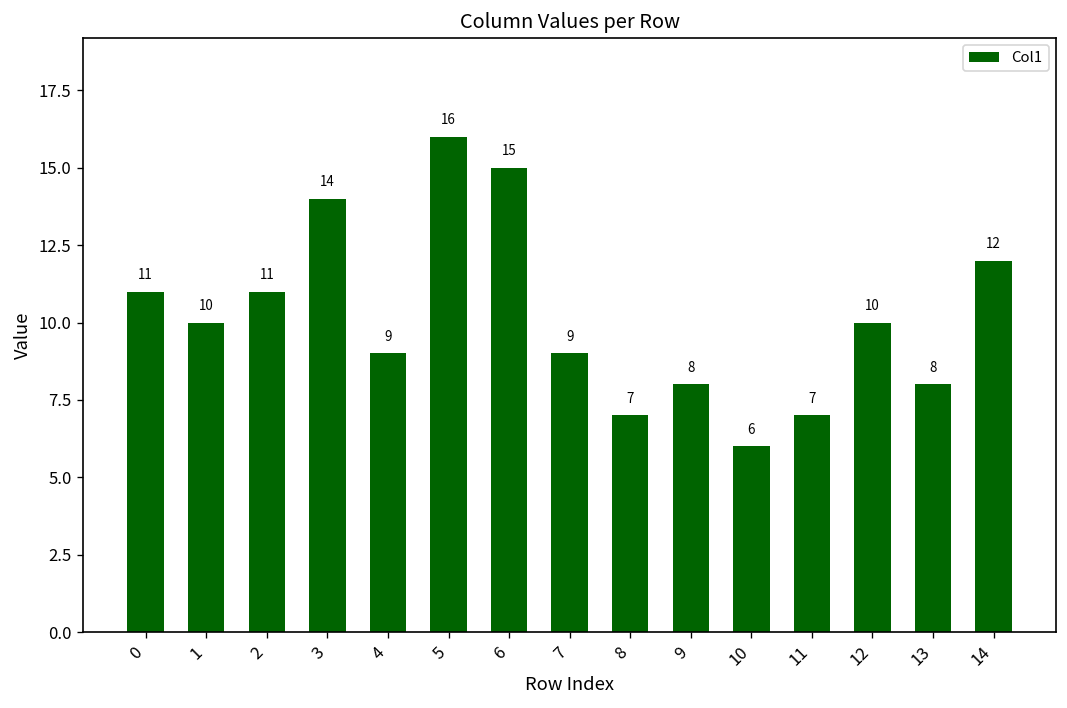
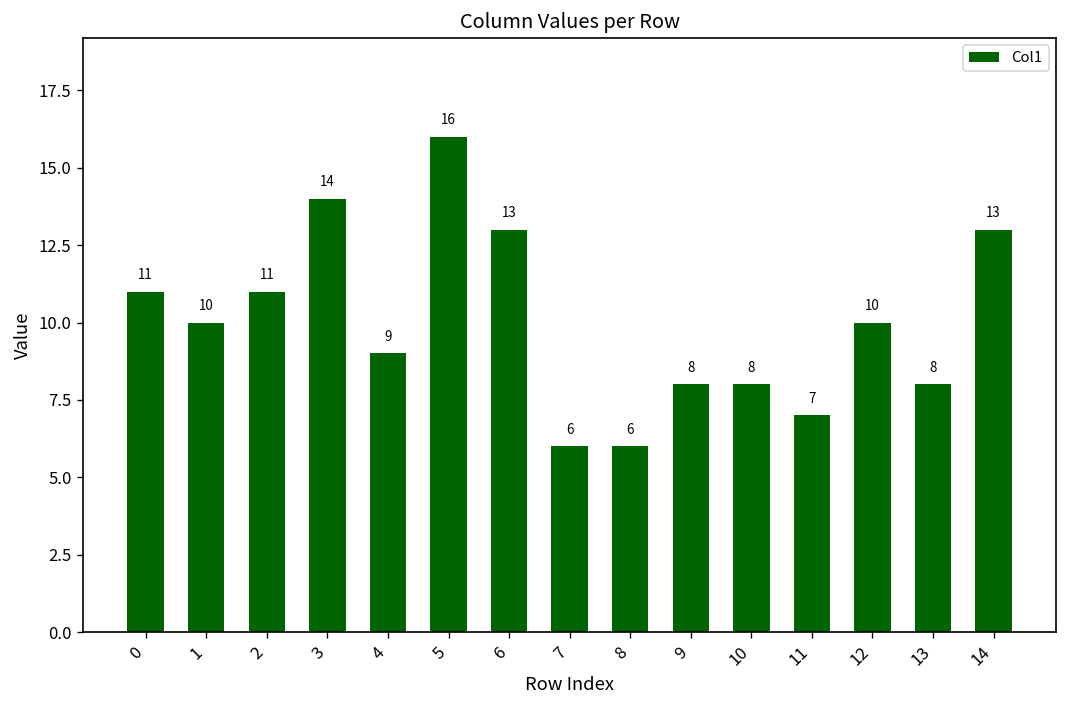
  {
    "0": 11,
    "1": 10,
    "2": 11,
    "3": 14,
    "4": 9,
    "5": 16,
-   "6": 15,
-   "7": 9,
-   "8": 7,
+   "6": 13,
+   "7": 6,
+   "8": 6,
    "9": 8,
-   "10": 6,
+   "10": 8,
    "11": 7,
    "12": 10,
    "13": 8,
-   "14": 12
+   "14": 13
  }
